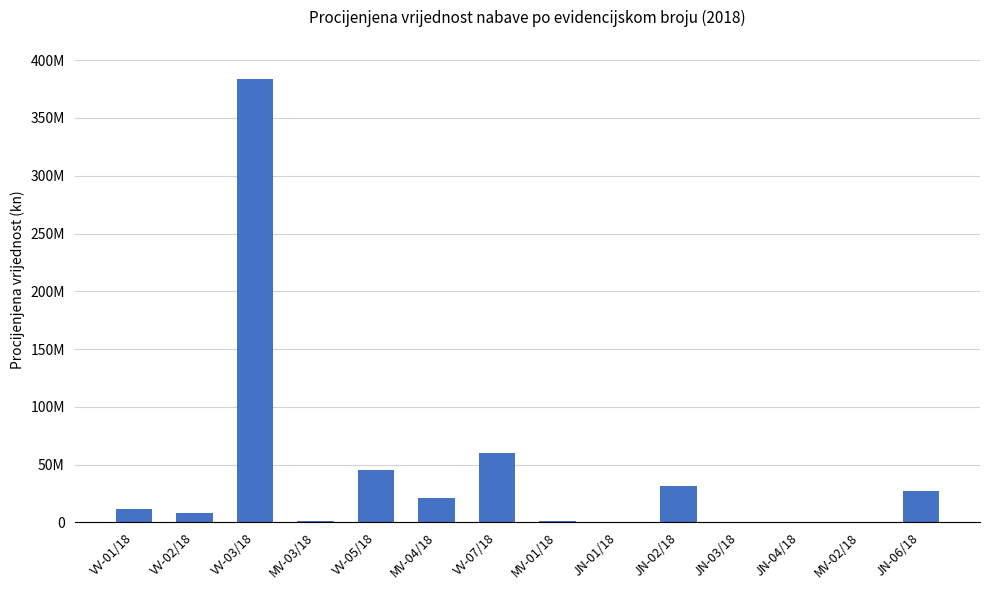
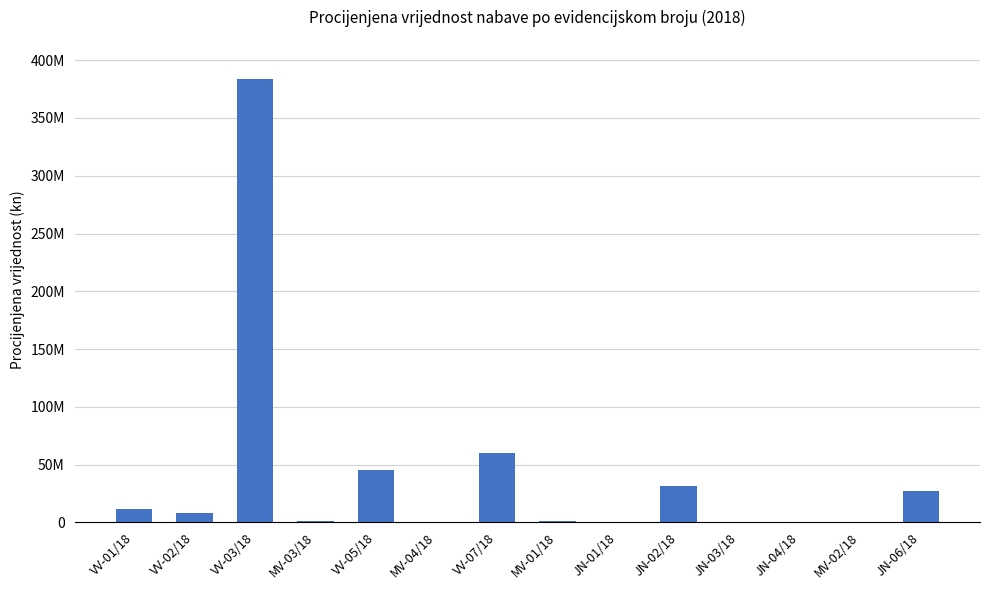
  {
    "VV-01/18": 11000000,
    "VV-02/18": 8000000,
    "VV-03/18": 383000000,
    "VV-05/18": 45000000,
-   "MV-04/18": 21000000,
+   "MV-04/18": 1000000,
    "VV-07/18": 60000000,
    "JN-02/18": 32000000,
    "JN-06/18": 27000000
  }
